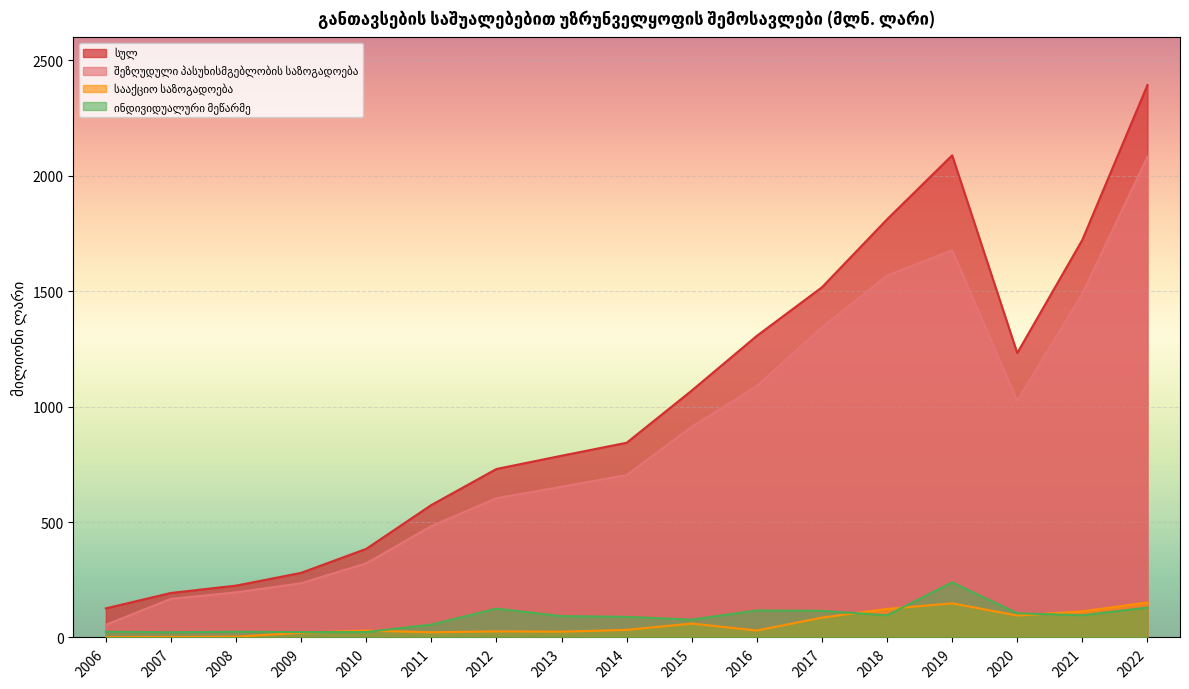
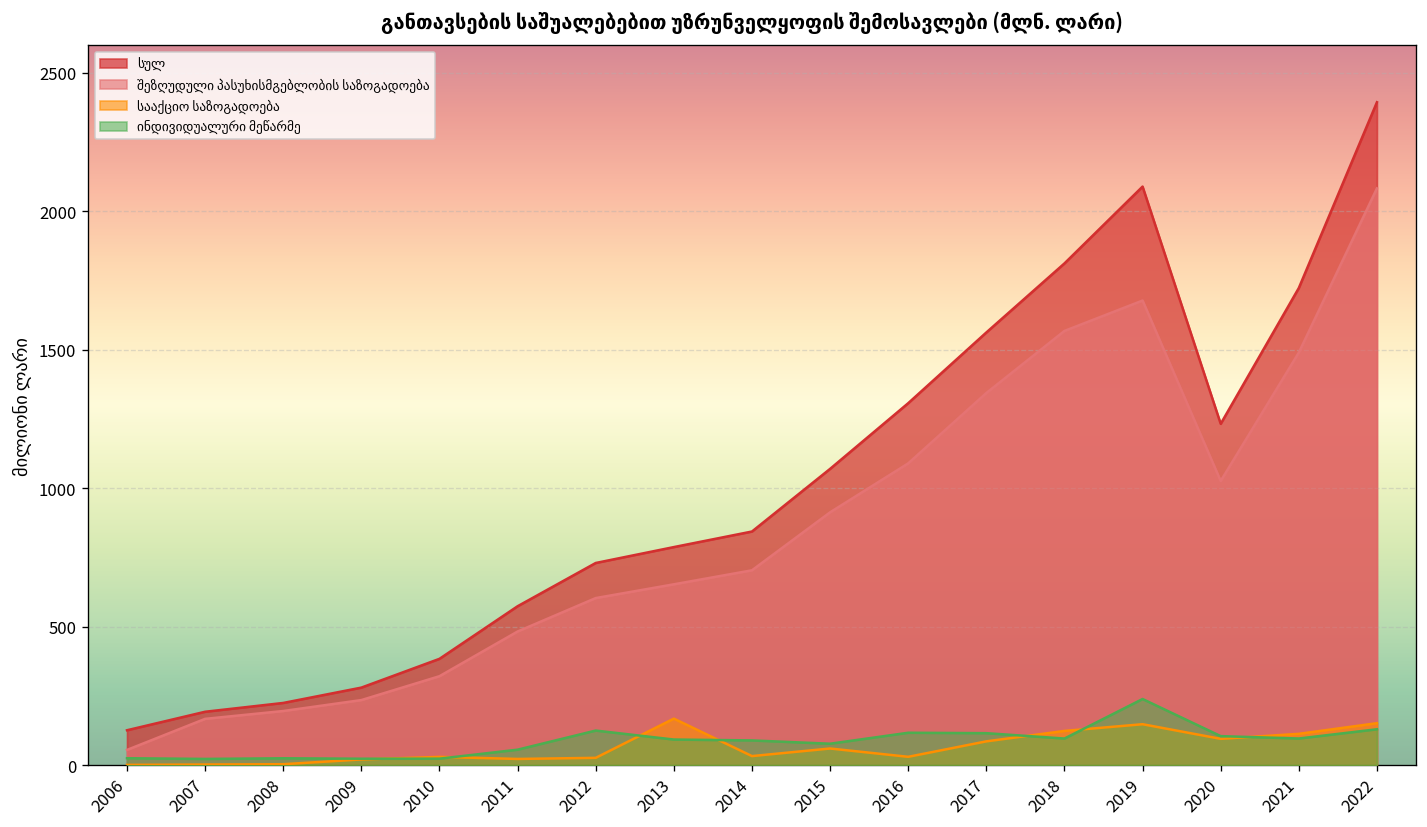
  {
    "სულ": {
      "2006": 130,
      "2007": 190,
      "2008": 220,
      "2009": 280,
      "2010": 380,
      "2011": 570,
      "2012": 730,
      "2013": 790,
      "2014": 840,
      "2015": 1070,
      "2016": 1310,
-     "2017": 1520,
+     "2017": 1560,
      "2018": 1810,
      "2019": 2090,
      "2020": 1230,
      "2021": 1720,
      "2022": 2390
    },
    "შეზღუდული პასუხისმგებლობის საზოგადოება": {
      "2006": 60,
      "2007": 170,
      "2008": 200,
      "2009": 240,
      "2010": 320,
      "2011": 480,
      "2012": 600,
      "2013": 650,
      "2014": 700,
      "2015": 910,
      "2016": 1090,
      "2017": 1340,
      "2018": 1570,
      "2019": 1680,
      "2020": 1030,
      "2021": 1490,
      "2022": 2080
    },
    "სააქციო საზოგადოება": {
      "2006": 0,
      "2007": 0,
      "2008": 0,
      "2011": 20,
      "2012": 30,
-     "2013": 30,
+     "2013": 170,
      "2014": 30,
      "2015": 60,
      "2016": 30,
      "2017": 90,
      "2018": 120,
      "2019": 150,
      "2021": 110,
      "2022": 150
    },
    "ინდივიდუალური მეწარმე": {
      "2006": 30,
      "2007": 20,
      "2008": 20,
      "2011": 60,
      "2012": 120,
      "2013": 90,
      "2014": 90,
      "2015": 80,
      "2016": 120,
      "2017": 120,
      "2018": 100,
      "2019": 240,
      "2021": 100,
      "2022": 130
    }
  }
